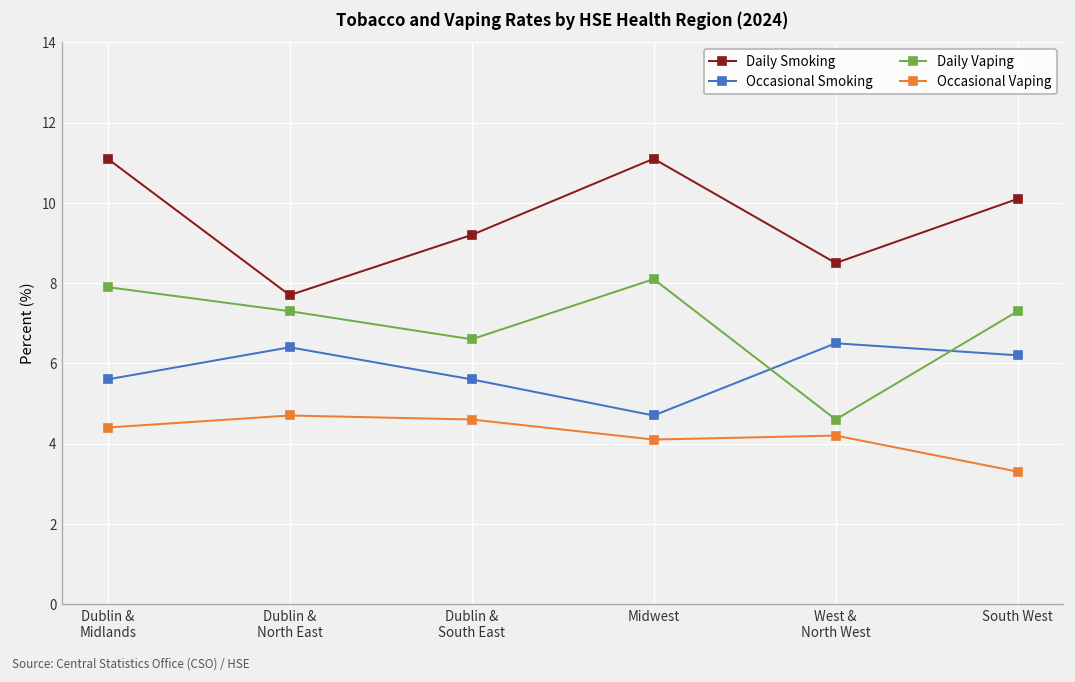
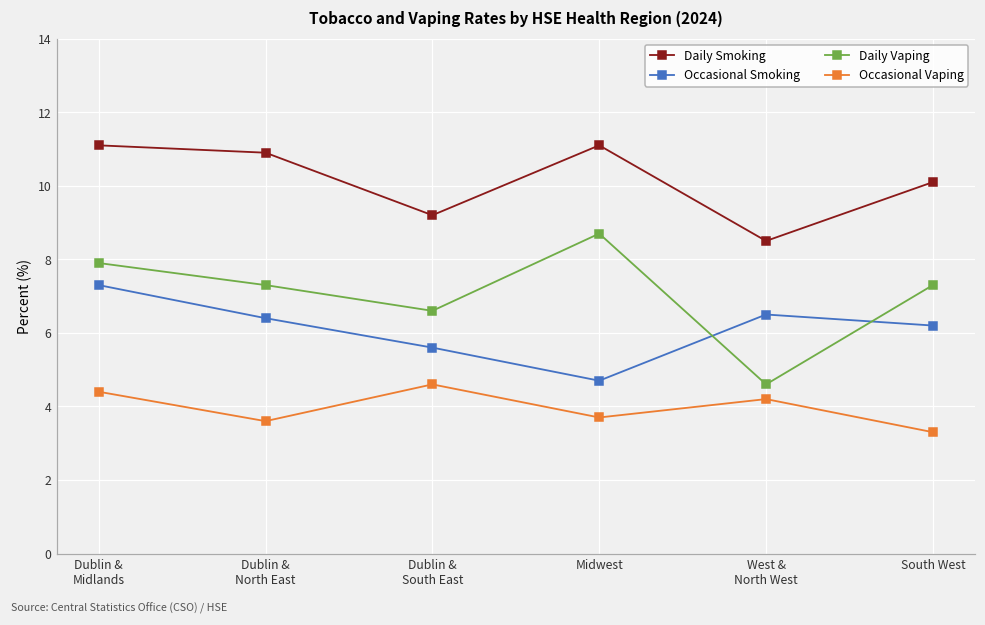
  {
    "Daily Smoking": {
      "Dublin & Midlands": 11.1,
-     "Dublin & North East": 7.7,
+     "Dublin & North East": 10.9,
      "Dublin & South East": 9.2,
      "Midwest": 11.1,
      "West & North West": 8.5,
      "South West": 10.1
    },
    "Occasional Smoking": {
-     "Dublin & Midlands": 5.6,
+     "Dublin & Midlands": 7.3,
      "Dublin & North East": 6.4,
      "Dublin & South East": 5.6,
      "Midwest": 4.7,
      "West & North West": 6.5,
      "South West": 6.2
    },
    "Daily Vaping": {
      "Dublin & Midlands": 7.9,
      "Dublin & North East": 7.3,
      "Dublin & South East": 6.6,
-     "Midwest": 8.1,
+     "Midwest": 8.7,
      "West & North West": 4.6,
      "South West": 7.3
    },
    "Occasional Vaping": {
      "Dublin & Midlands": 4.4,
-     "Dublin & North East": 4.7,
+     "Dublin & North East": 3.6,
      "Dublin & South East": 4.6,
-     "Midwest": 4.1,
+     "Midwest": 3.7,
      "West & North West": 4.2,
      "South West": 3.3
    }
  }
